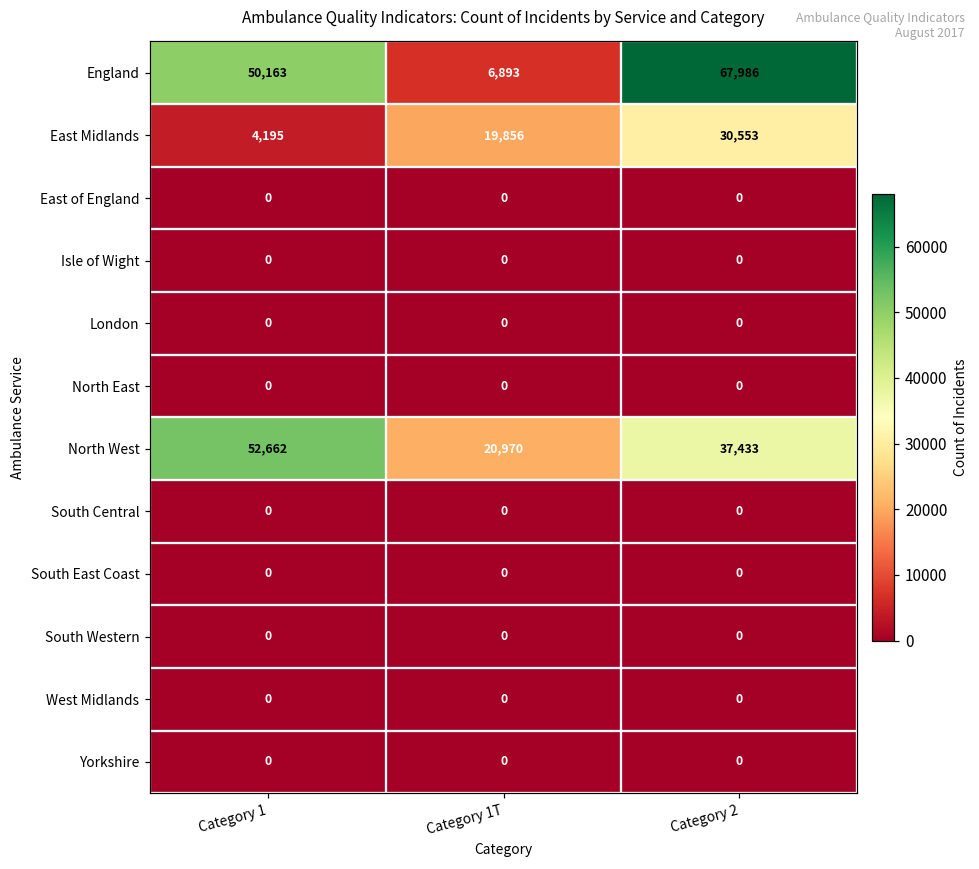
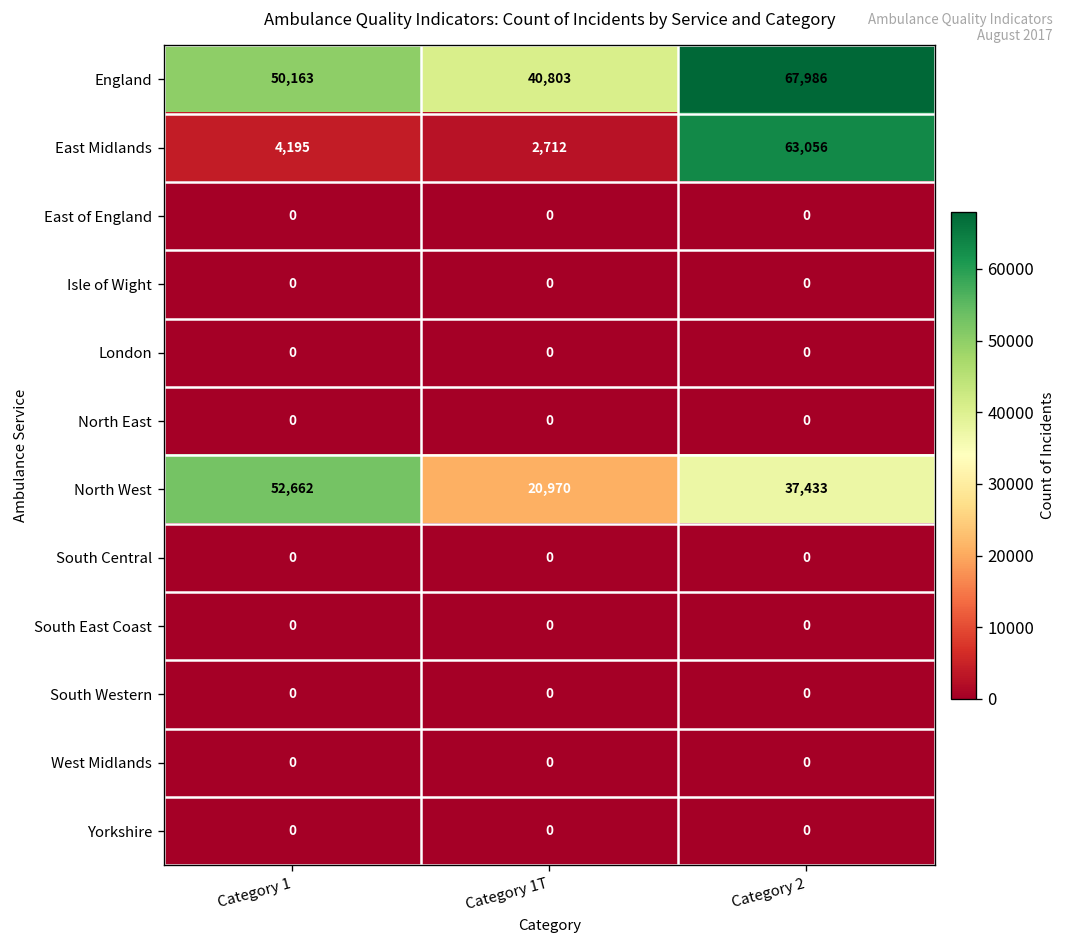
  {
    "England": {
      "Category 1": "50,163",
-     "Category 1T": "6,893",
+     "Category 1T": "40,803",
      "Category 2": "67,986"
    },
    "East Midlands": {
      "Category 1": "4,195",
-     "Category 1T": "19,856",
-     "Category 2": "30,553"
+     "Category 1T": "2,712",
+     "Category 2": "63,056"
    },
    "East of England": {
      "Category 1": "0",
      "Category 1T": "0",
      "Category 2": "0"
    },
    "Isle of Wight": {
      "Category 1": "0",
      "Category 1T": "0",
      "Category 2": "0"
    },
    "London": {
      "Category 1": "0",
      "Category 1T": "0",
      "Category 2": "0"
    },
    "North East": {
      "Category 1": "0",
      "Category 1T": "0",
      "Category 2": "0"
    },
    "North West": {
      "Category 1": "52,662",
      "Category 1T": "20,970",
      "Category 2": "37,433"
    },
    "South Central": {
      "Category 1": "0",
      "Category 1T": "0",
      "Category 2": "0"
    },
    "South East Coast": {
      "Category 1": "0",
      "Category 1T": "0",
      "Category 2": "0"
    },
    "South Western": {
      "Category 1": "0",
      "Category 1T": "0",
      "Category 2": "0"
    },
    "West Midlands": {
      "Category 1": "0",
      "Category 1T": "0",
      "Category 2": "0"
    },
    "Yorkshire": {
      "Category 1": "0",
      "Category 1T": "0",
      "Category 2": "0"
    }
  }
